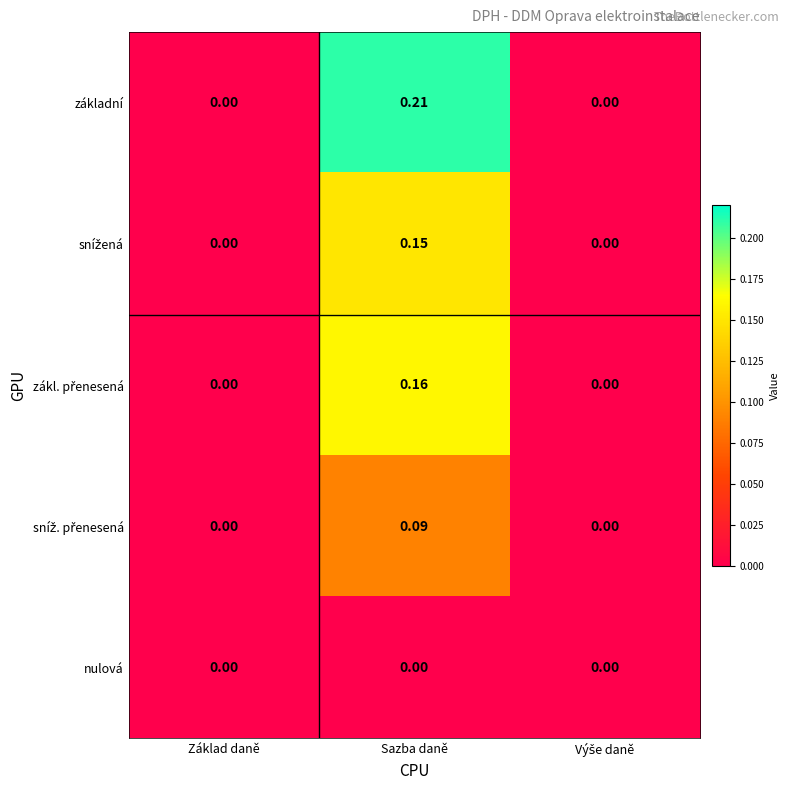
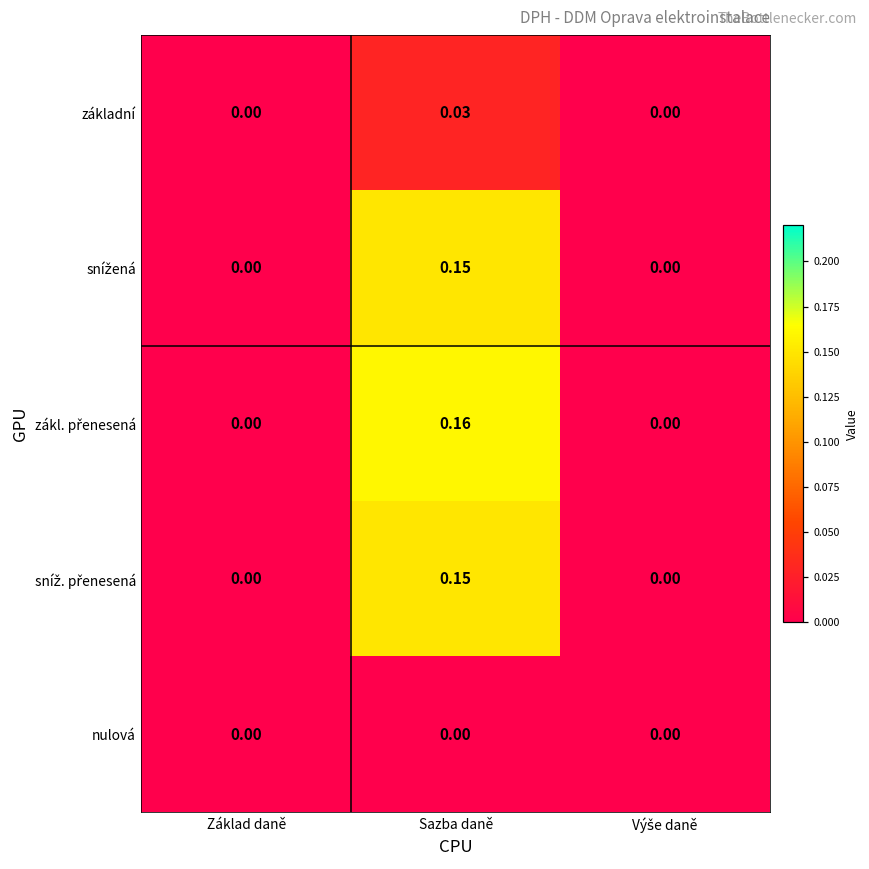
  {
    "základní": {
      "Základ daně": 0.00,
-     "Sazba daně": 0.21,
+     "Sazba daně": 0.03,
      "Výše daně": 0.00
    },
    "snížená": {
      "Základ daně": 0.00,
      "Sazba daně": 0.15,
      "Výše daně": 0.00
    },
    "zákl. přenesená": {
      "Základ daně": 0.00,
      "Sazba daně": 0.16,
      "Výše daně": 0.00
    },
    "sníž. přenesená": {
      "Základ daně": 0.00,
-     "Sazba daně": 0.09,
+     "Sazba daně": 0.15,
      "Výše daně": 0.00
    },
    "nulová": {
      "Základ daně": 0.00,
      "Sazba daně": 0.00,
      "Výše daně": 0.00
    }
  }
